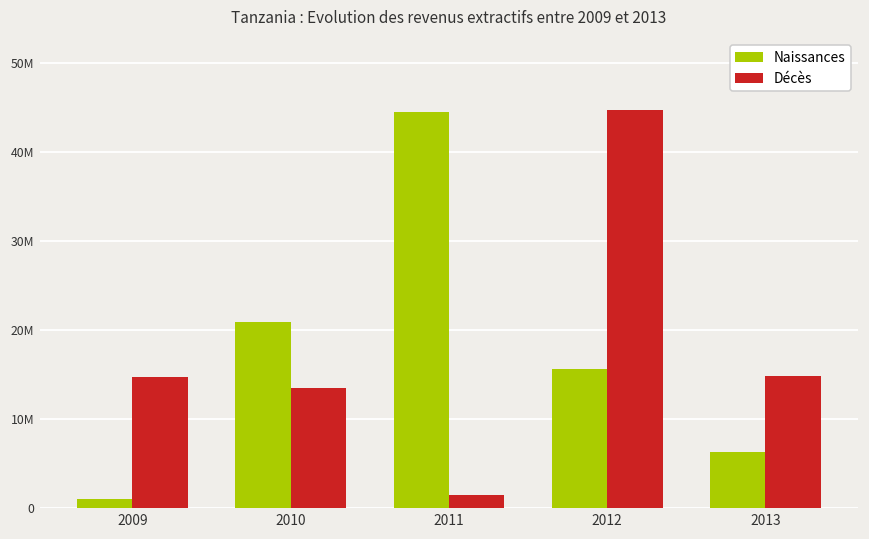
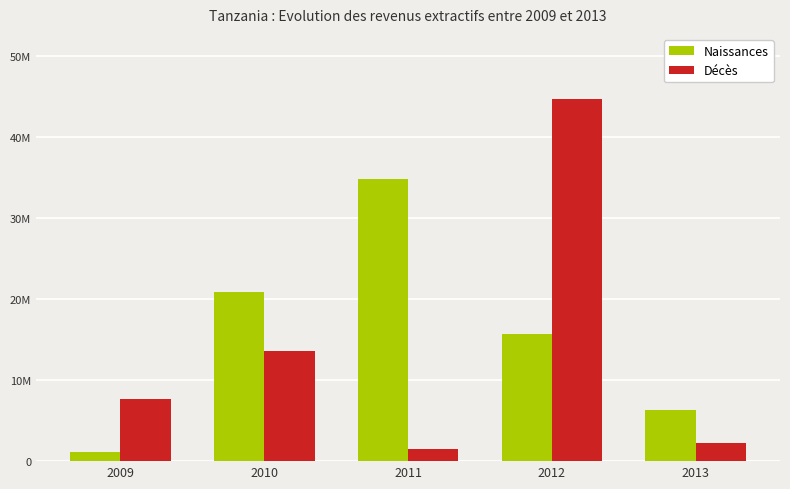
  {
    "Naissances": {
      "2009": 1000000,
      "2010": 21000000,
-     "2011": 45000000,
+     "2011": 35000000,
      "2012": 16000000,
      "2013": 6000000
    },
    "Décès": {
-     "2009": 15000000,
+     "2009": 8000000,
      "2010": 14000000,
      "2011": 2000000,
      "2012": 45000000,
-     "2013": 15000000
+     "2013": 2000000
    }
  }
